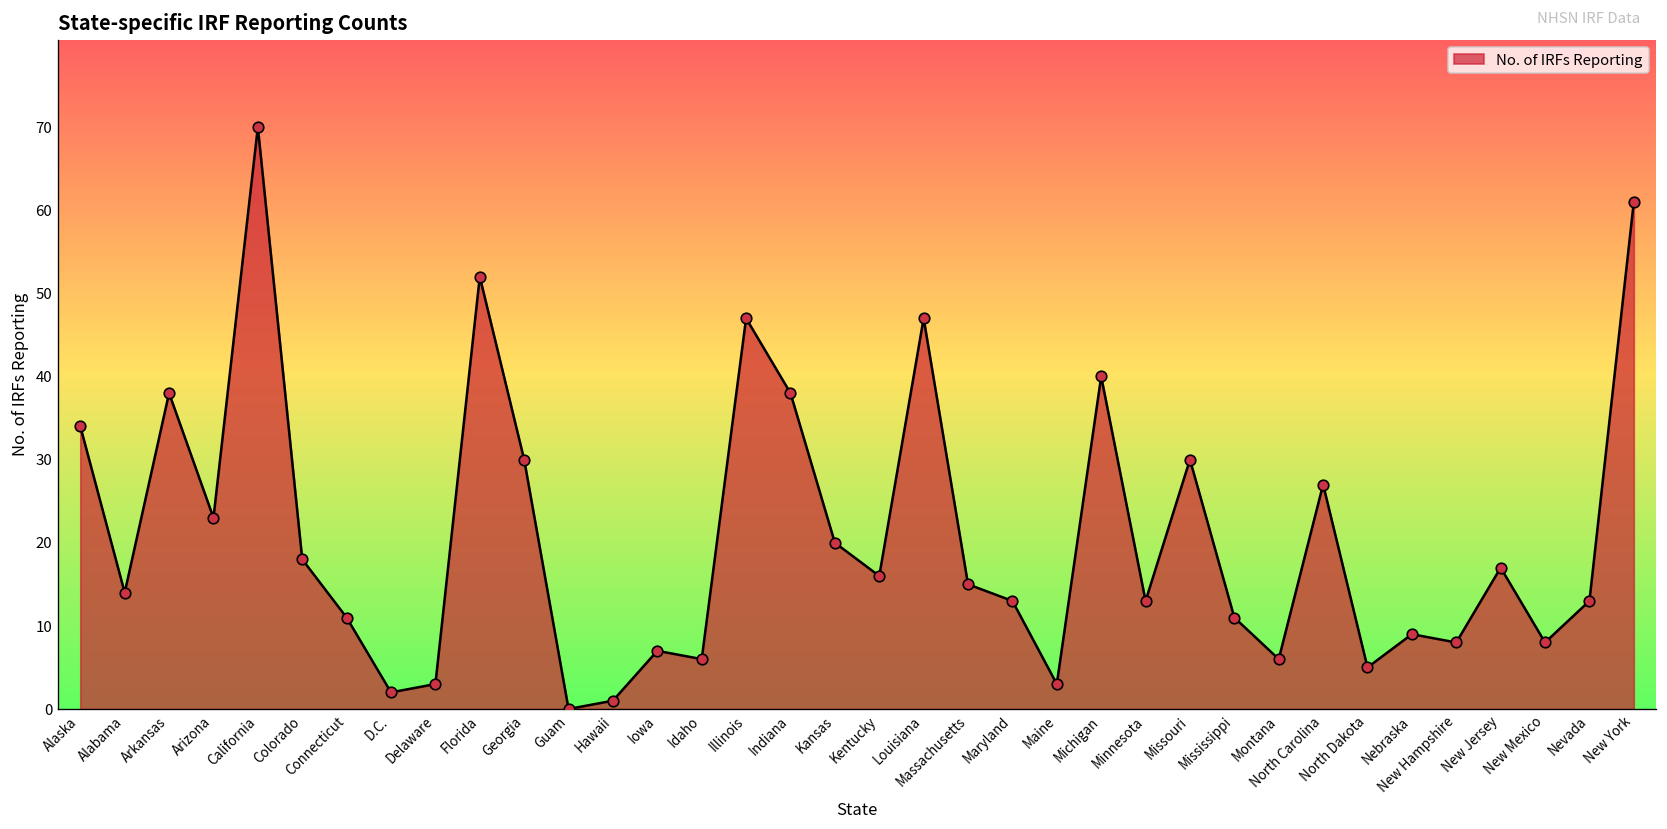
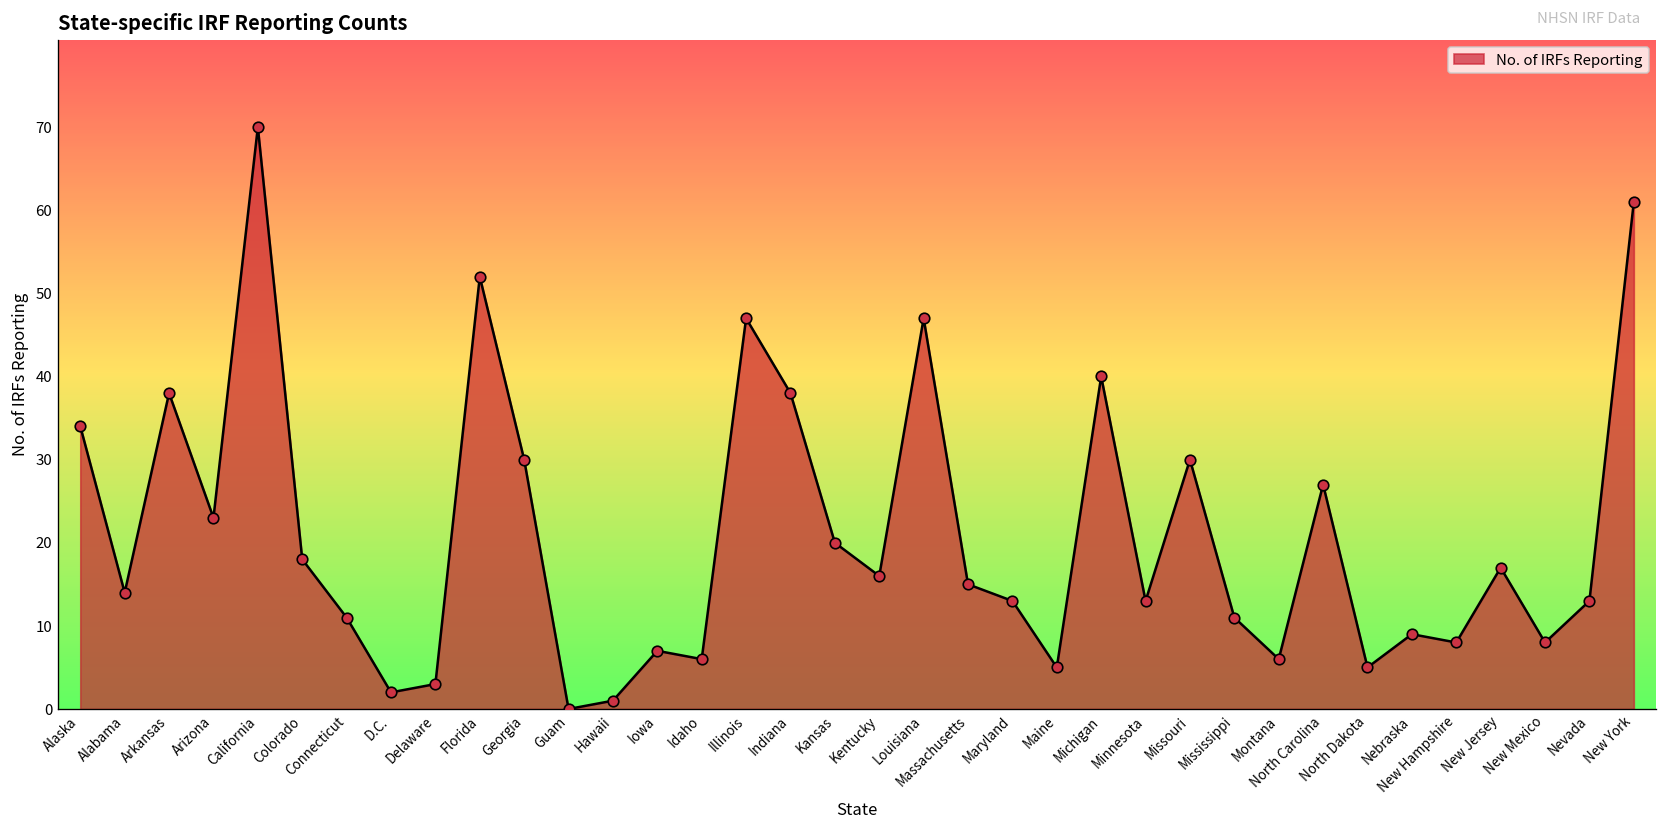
  {
    "Alaska": 34,
    "Alabama": 14,
    "Arkansas": 38,
    "Arizona": 23,
    "California": 70,
    "Colorado": 18,
    "Connecticut": 11,
    "D.C.": 2,
    "Delaware": 3,
    "Florida": 52,
    "Georgia": 30,
    "Guam": 0,
    "Hawaii": 1,
    "Iowa": 7,
    "Idaho": 6,
    "Illinois": 47,
    "Indiana": 38,
    "Kansas": 20,
    "Kentucky": 16,
    "Louisiana": 47,
    "Massachusetts": 15,
    "Maryland": 13,
-   "Maine": 3,
+   "Maine": 5,
    "Michigan": 40,
    "Minnesota": 13,
    "Missouri": 30,
    "Mississippi": 11,
    "Montana": 6,
    "North Carolina": 27,
    "North Dakota": 5,
    "Nebraska": 9,
    "New Hampshire": 8,
    "New Jersey": 17,
    "New Mexico": 8,
    "Nevada": 13,
    "New York": 61
  }
